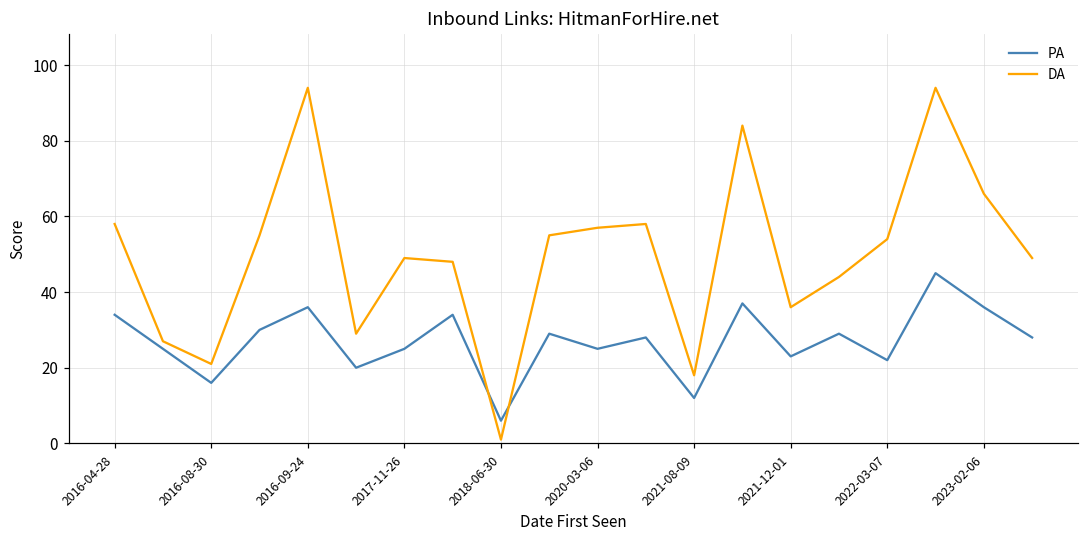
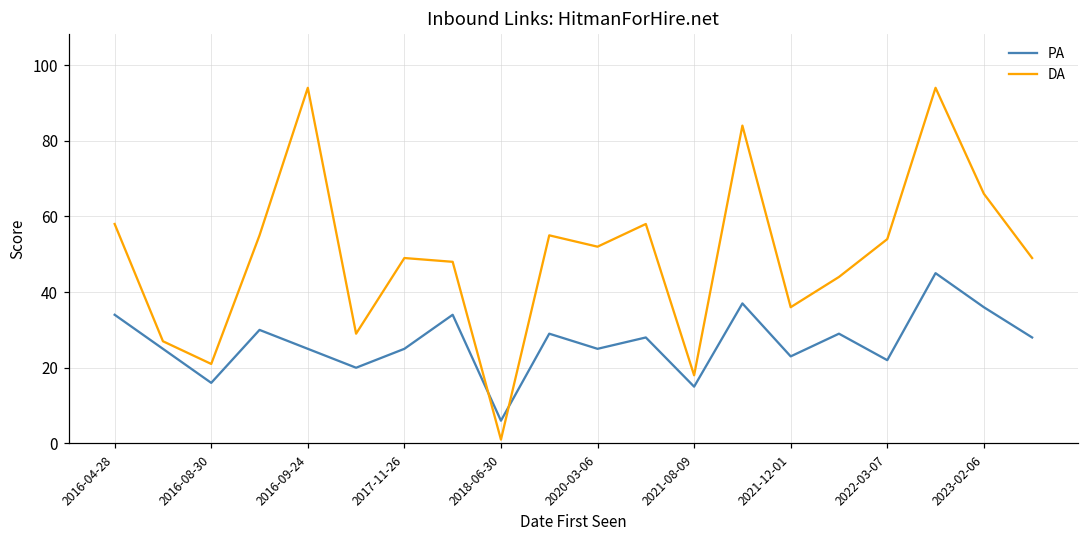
  {
    "PA": {
      "2016-08-30": 16,
-     "2016-09-24": 36,
+     "2016-09-24": 25,
      "2020-03-06": 25,
-     "2021-08-09": 12,
+     "2021-08-09": 15,
      "2021-12-01": 23
    },
    "DA": {
      "2016-08-30": 21,
      "2016-09-24": 94,
-     "2020-03-06": 57,
+     "2020-03-06": 52,
      "2021-08-09": 18,
      "2021-12-01": 36
    }
  }
